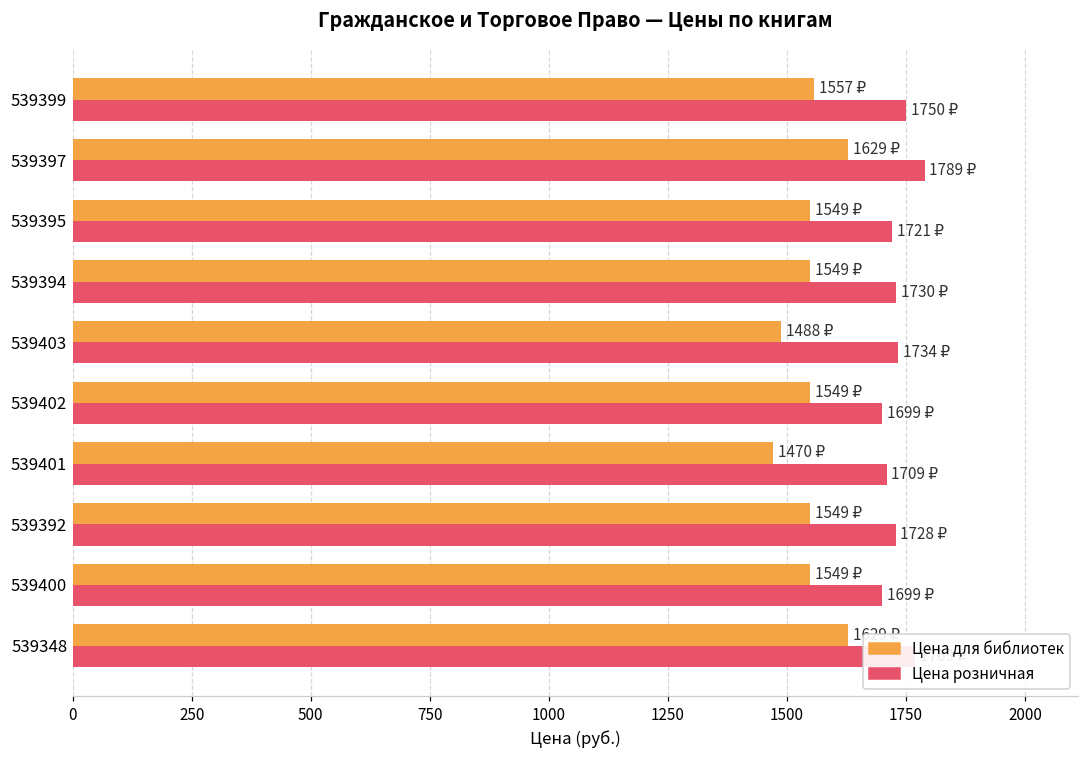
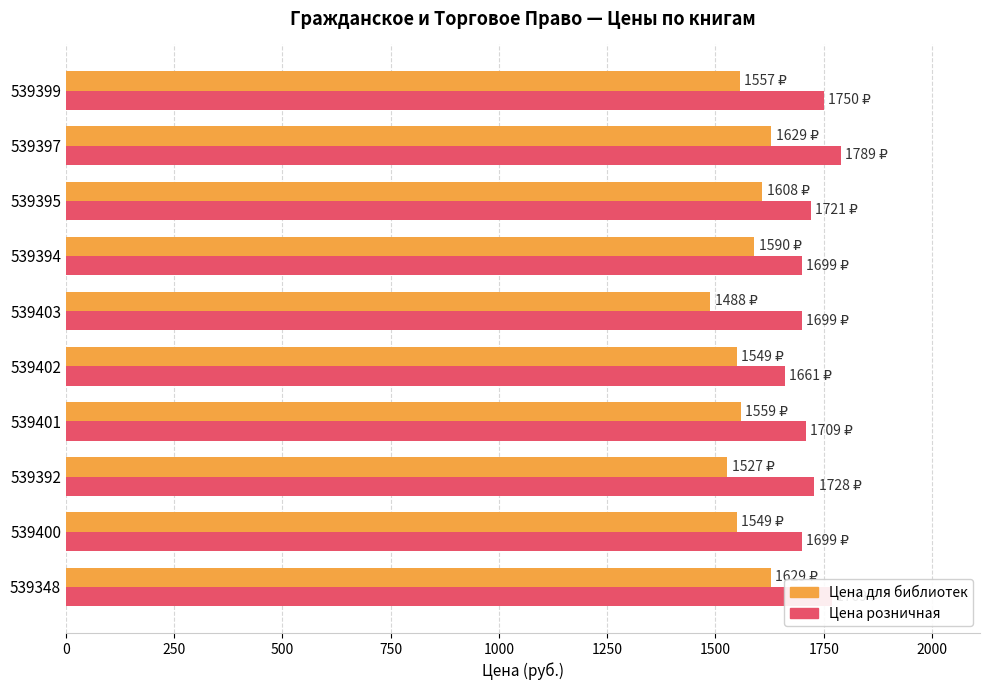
  {
    "Цена для библиотек": {
      "539399": 1557,
      "539397": 1629,
-     "539395": 1549,
-     "539394": 1549,
+     "539395": 1608,
+     "539394": 1590,
      "539403": 1488,
      "539402": 1549,
-     "539401": 1470,
-     "539392": 1549,
+     "539401": 1559,
+     "539392": 1527,
      "539400": 1549
    },
    "Цена розничная": {
      "539399": 1750,
      "539397": 1789,
      "539395": 1721,
-     "539394": 1730,
-     "539403": 1734,
-     "539402": 1699,
+     "539394": 1699,
+     "539403": 1699,
+     "539402": 1661,
      "539401": 1709,
      "539392": 1728,
      "539400": 1699
    }
  }
